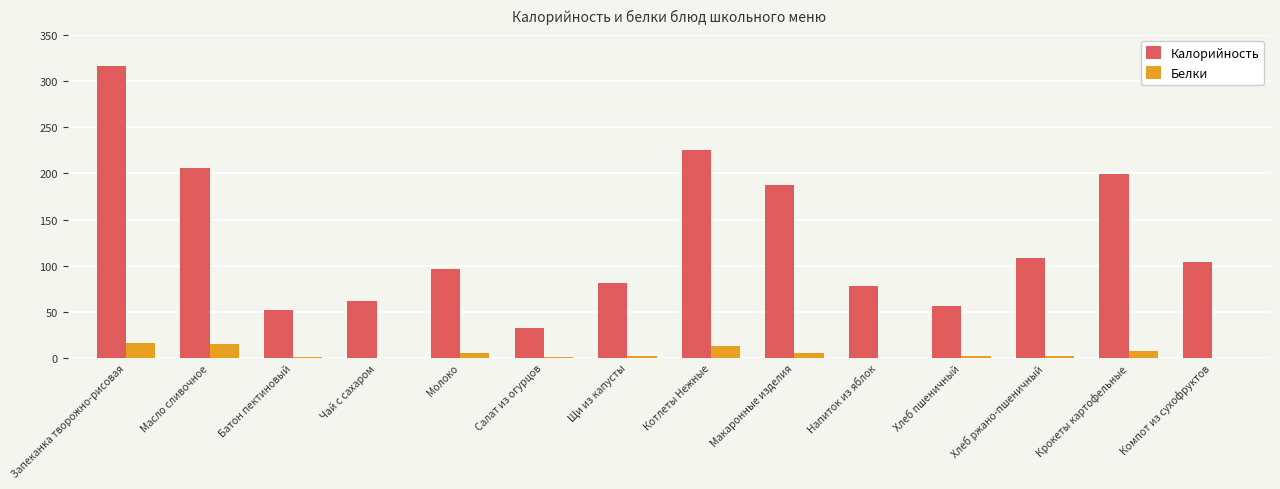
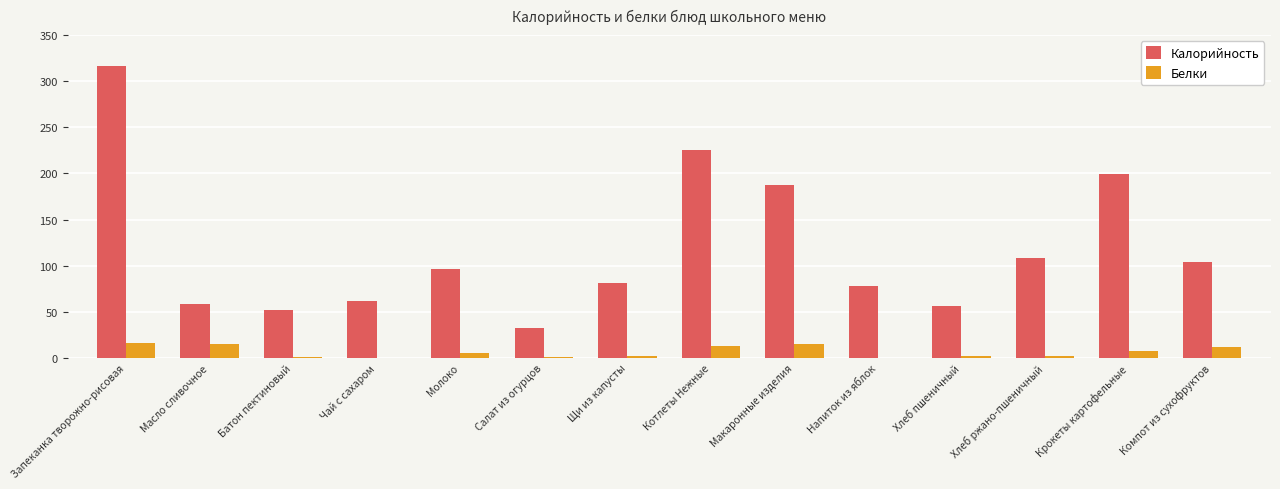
  {
    "Калорийность": {
      "Запеканка творожно-рисовая": 320,
-     "Масло сливочное": 210,
+     "Масло сливочное": 60,
      "Батон пектиновый": 50,
      "Чай с сахаром": 60,
      "Молоко": 100,
      "Салат из огурцов": 30,
      "Щи из капусты": 80,
      "Котлеты Нежные": 230,
      "Макаронные изделия": 190,
      "Напиток из яблок": 80,
      "Хлеб пшеничный": 60,
      "Хлеб ржано-пшеничный": 110,
      "Крокеты картофельные": 200,
      "Компот из сухофруктов": 100
    },
    "Белки": {
      "Запеканка творожно-рисовая": 20,
      "Масло сливочное": 20,
      "Молоко": 10,
      "Котлеты Нежные": 10,
-     "Макаронные изделия": 10,
+     "Макаронные изделия": 20,
      "Крокеты картофельные": 10,
-     "Компот из сухофруктов": 0
+     "Компот из сухофруктов": 10
    }
  }
